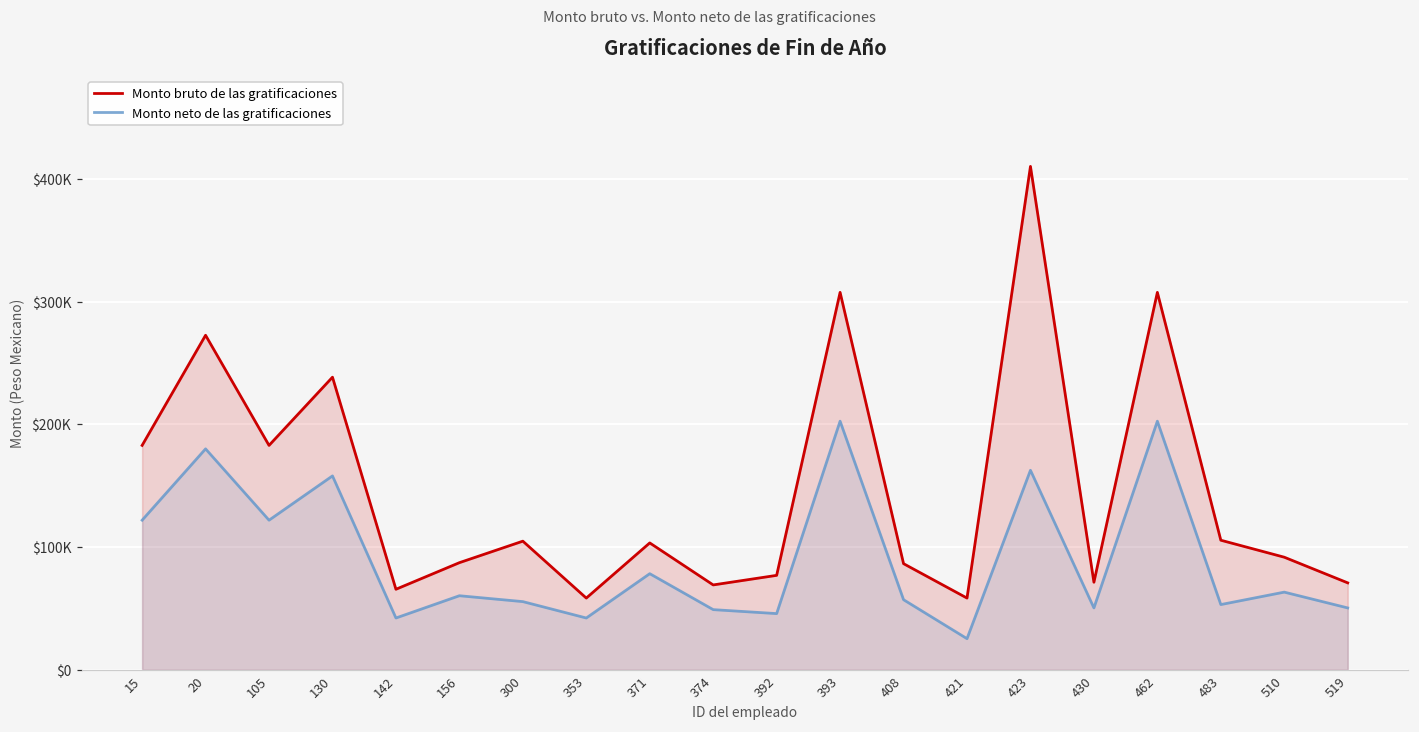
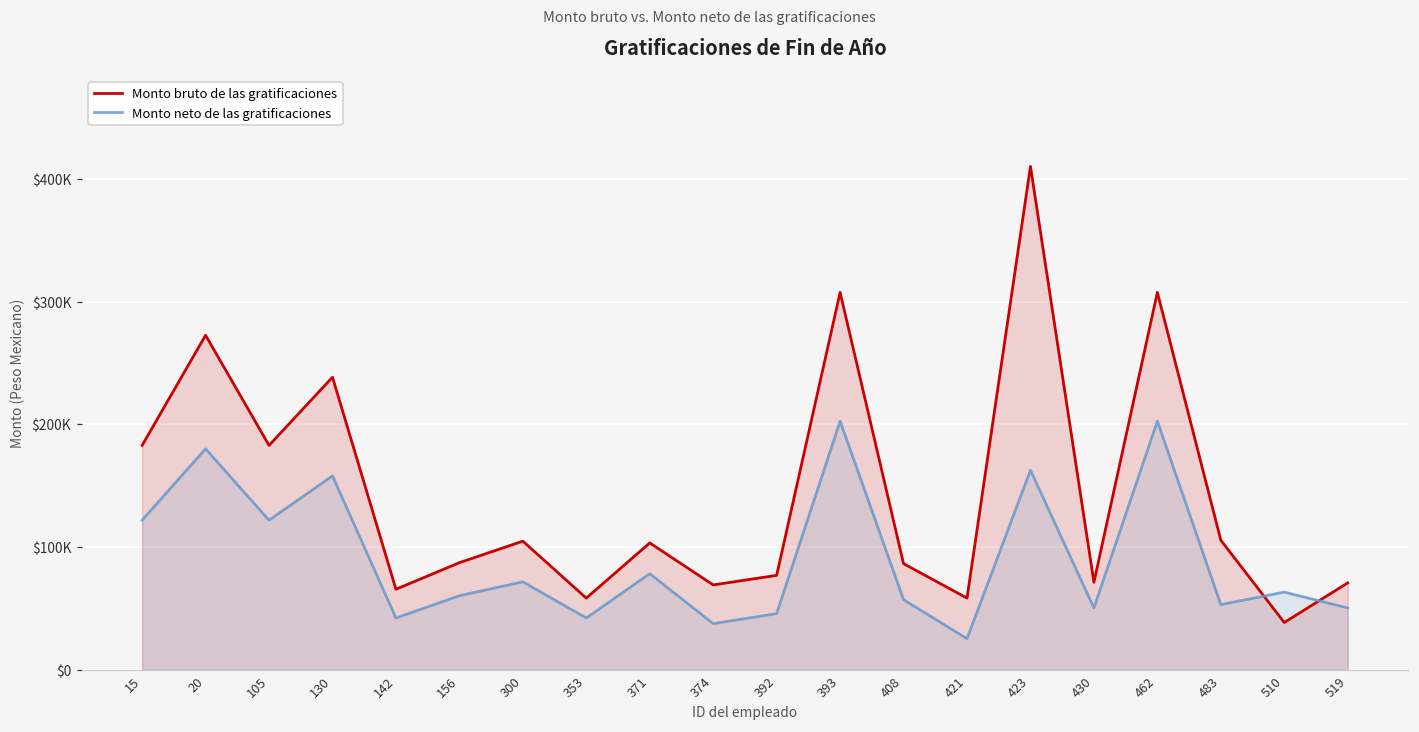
  {
    "Monto bruto de las gratificaciones": {
      "15": "$183000",
      "20": "$273000",
      "105": "$183000",
      "130": "$238000",
      "142": "$66000",
      "156": "$87000",
      "300": "$105000",
      "353": "$58000",
      "371": "$103000",
      "374": "$69000",
      "392": "$77000",
      "393": "$308000",
      "408": "$86000",
      "421": "$58000",
      "423": "$410000",
      "430": "$71000",
      "462": "$308000",
      "483": "$106000",
-     "510": "$92000",
+     "510": "$38000",
      "519": "$71000"
    },
    "Monto neto de las gratificaciones": {
      "15": "$122000",
      "20": "$180000",
      "105": "$122000",
      "130": "$158000",
      "142": "$42000",
      "156": "$60000",
-     "300": "$55000",
+     "300": "$72000",
      "353": "$42000",
      "371": "$78000",
-     "374": "$49000",
+     "374": "$38000",
      "392": "$46000",
      "393": "$203000",
      "408": "$57000",
      "421": "$25000",
      "423": "$163000",
      "430": "$50000",
      "462": "$203000",
      "483": "$53000",
      "510": "$63000",
      "519": "$50000"
    }
  }
